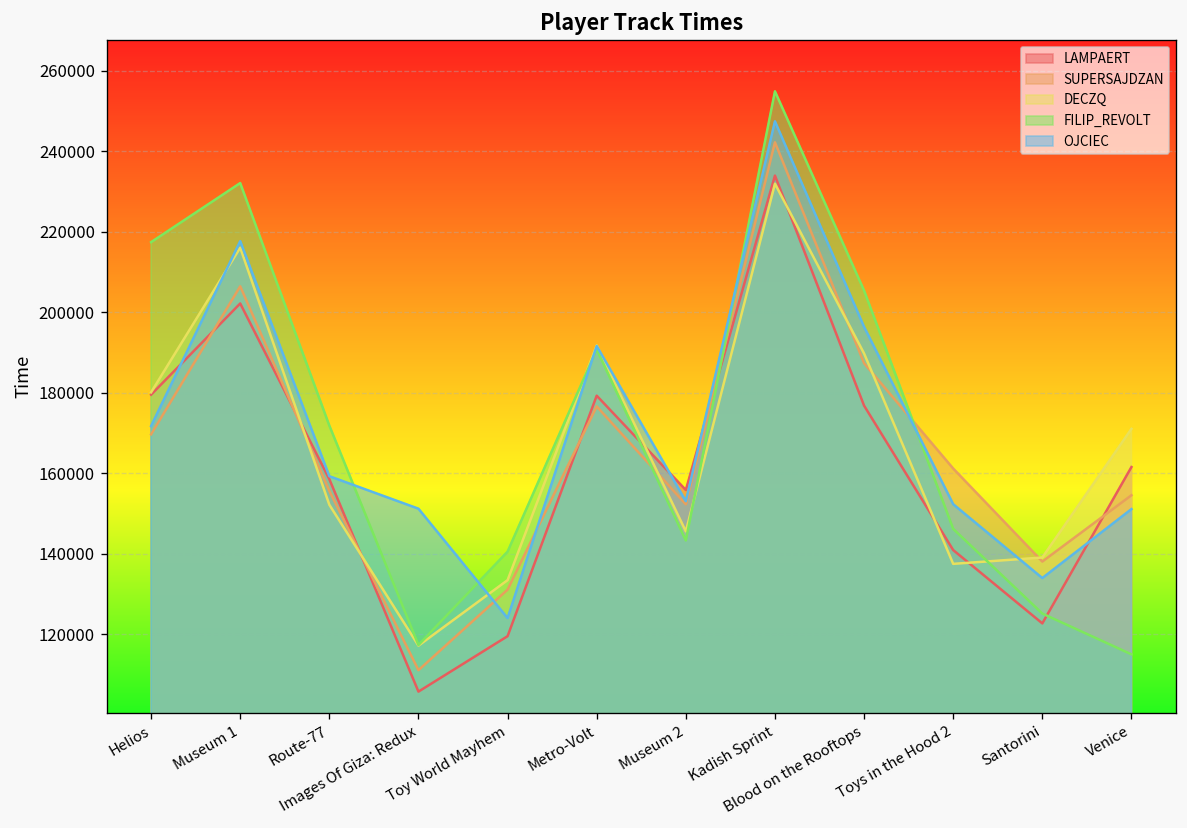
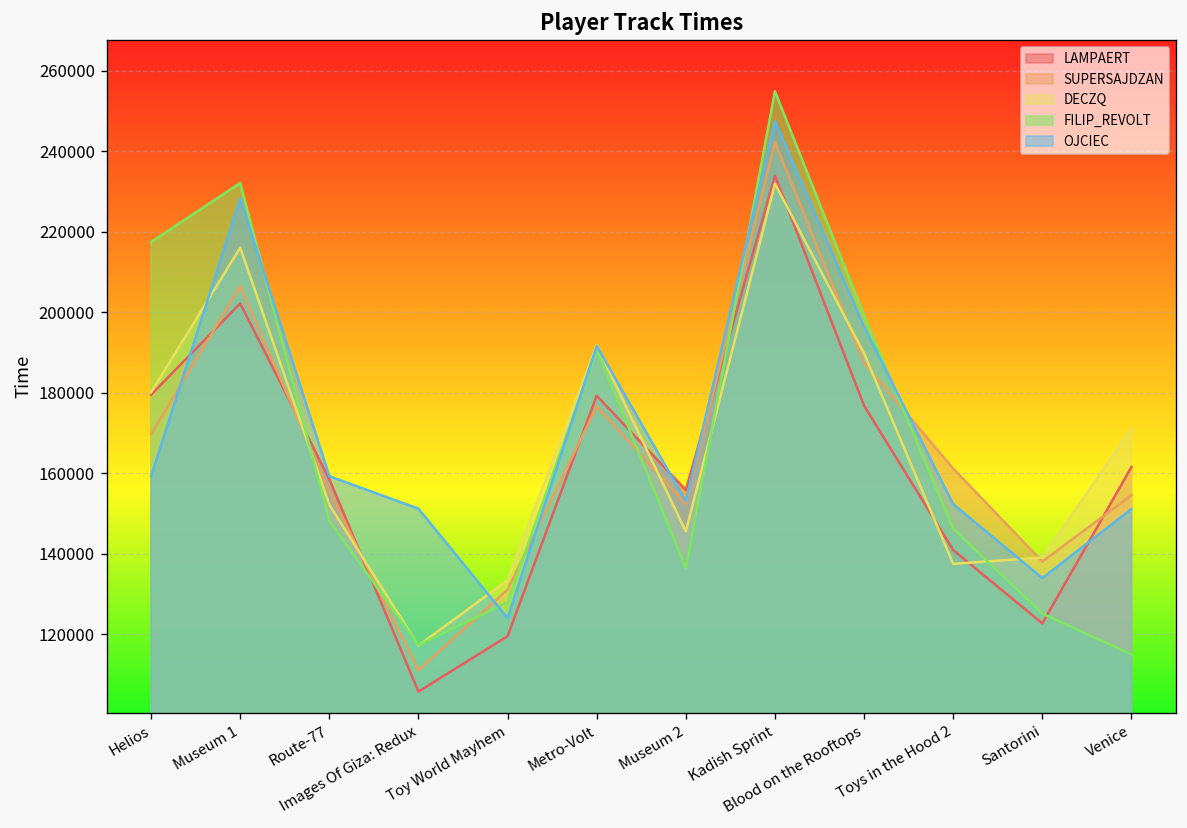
  {
    "FILIP_REVOLT": {
      "Helios": 217000,
      "Museum 1": 232000,
-     "Route-77": 172000,
-     "Toy World Mayhem": 141000,
+     "Route-77": 148000,
+     "Toy World Mayhem": 128000,
      "Metro-Volt": 191000,
-     "Museum 2": 143000,
+     "Museum 2": 136000,
      "Kadish Sprint": 255000,
-     "Blood on the Rooftops": 205000,
+     "Blood on the Rooftops": 199000,
      "Toys in the Hood 2": 146000,
      "Santorini": 125000,
      "Venice": 115000
    },
    "OJCIEC": {
-     "Helios": 172000,
-     "Museum 1": 218000,
+     "Helios": 159000,
+     "Museum 1": 228000,
      "Images Of Giza: Redux": 151000,
      "Toy World Mayhem": 124000,
      "Museum 2": 153000,
      "Kadish Sprint": 247000,
      "Blood on the Rooftops": 196000,
      "Toys in the Hood 2": 152000,
      "Santorini": 134000,
      "Venice": 151000
    }
  }
